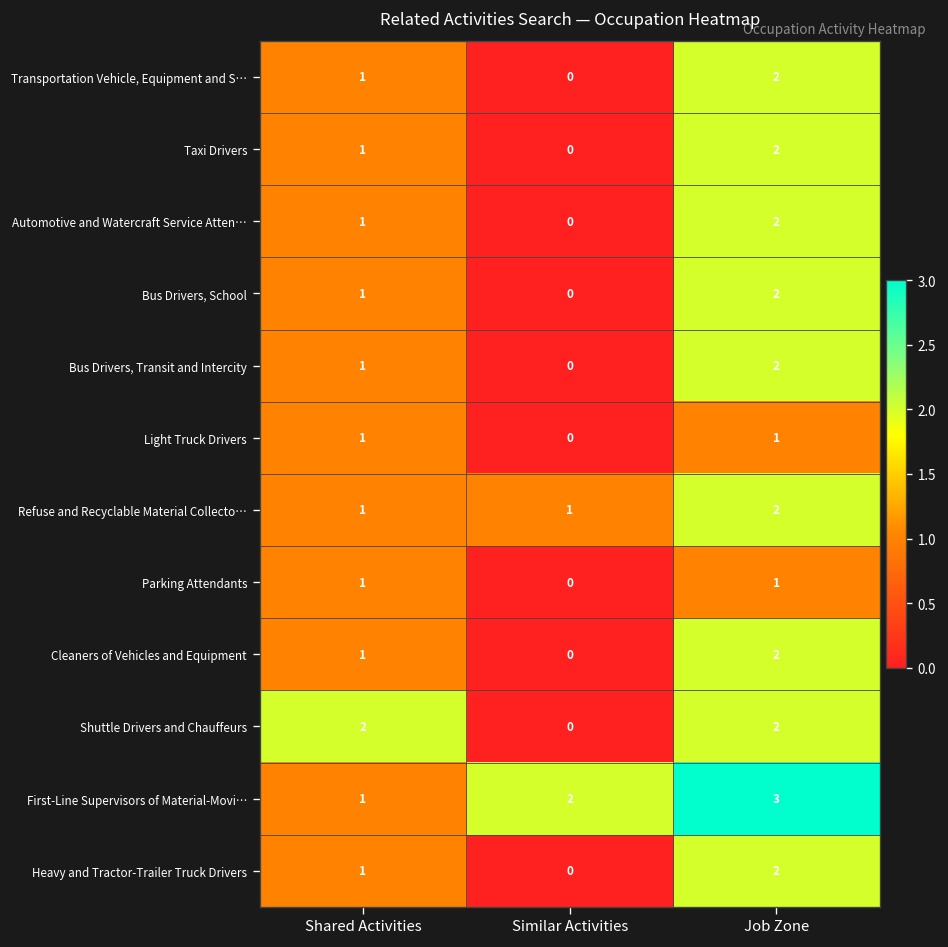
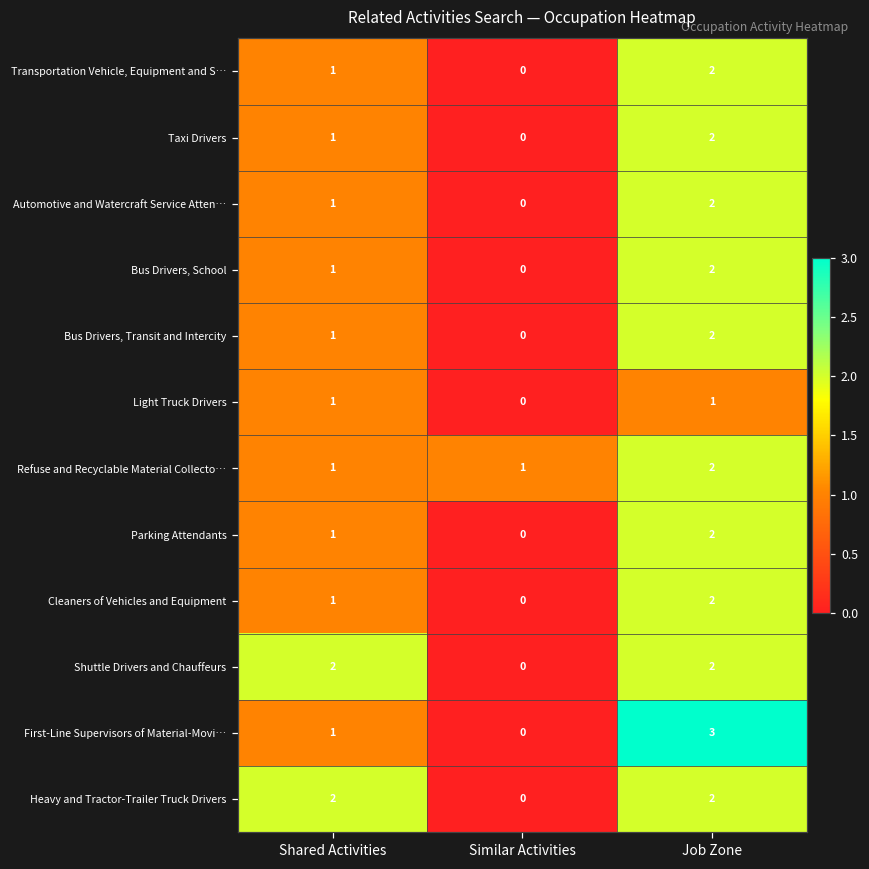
  {
    "Transportation Vehicle, Equipment and S…": {
      "Shared Activities": 1,
      "Similar Activities": 0,
      "Job Zone": 2
    },
    "Taxi Drivers": {
      "Shared Activities": 1,
      "Similar Activities": 0,
      "Job Zone": 2
    },
    "Automotive and Watercraft Service Atten…": {
      "Shared Activities": 1,
      "Similar Activities": 0,
      "Job Zone": 2
    },
    "Bus Drivers, School": {
      "Shared Activities": 1,
      "Similar Activities": 0,
      "Job Zone": 2
    },
    "Bus Drivers, Transit and Intercity": {
      "Shared Activities": 1,
      "Similar Activities": 0,
      "Job Zone": 2
    },
    "Light Truck Drivers": {
      "Shared Activities": 1,
      "Similar Activities": 0,
      "Job Zone": 1
    },
    "Refuse and Recyclable Material Collecto…": {
      "Shared Activities": 1,
      "Similar Activities": 1,
      "Job Zone": 2
    },
    "Parking Attendants": {
      "Shared Activities": 1,
      "Similar Activities": 0,
-     "Job Zone": 1
+     "Job Zone": 2
    },
    "Cleaners of Vehicles and Equipment": {
      "Shared Activities": 1,
      "Similar Activities": 0,
      "Job Zone": 2
    },
    "Shuttle Drivers and Chauffeurs": {
      "Shared Activities": 2,
      "Similar Activities": 0,
      "Job Zone": 2
    },
    "First-Line Supervisors of Material-Movi…": {
      "Shared Activities": 1,
-     "Similar Activities": 2,
+     "Similar Activities": 0,
      "Job Zone": 3
    },
    "Heavy and Tractor-Trailer Truck Drivers": {
-     "Shared Activities": 1,
+     "Shared Activities": 2,
      "Similar Activities": 0,
      "Job Zone": 2
    }
  }
